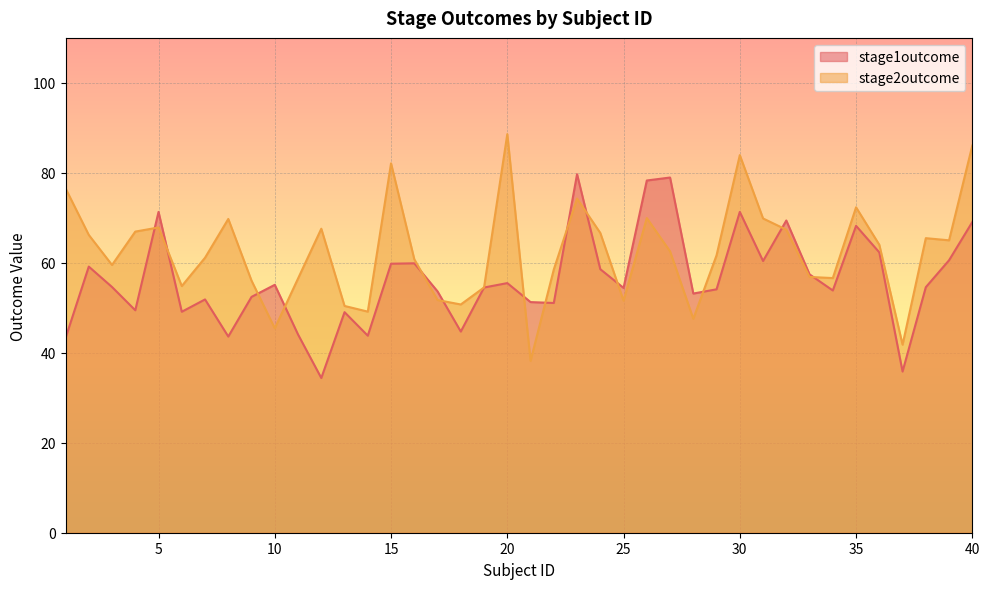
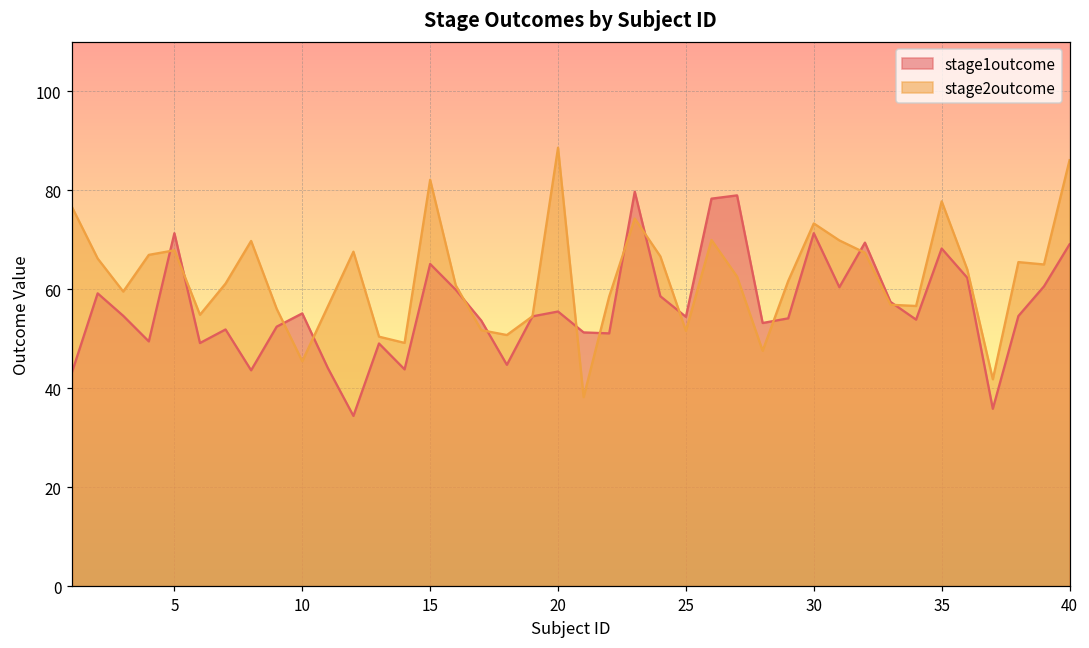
  {
    "stage1outcome": {
      "5": 71,
      "10": 55,
-     "15": 60,
+     "15": 65,
      "20": 55,
      "25": 54,
      "30": 71,
      "35": 68,
      "40": 69
    },
    "stage2outcome": {
      "5": 68,
      "10": 45,
      "15": 82,
      "20": 89,
      "25": 52,
-     "30": 84,
-     "35": 72,
+     "30": 73,
+     "35": 78,
      "40": 86
    }
  }
